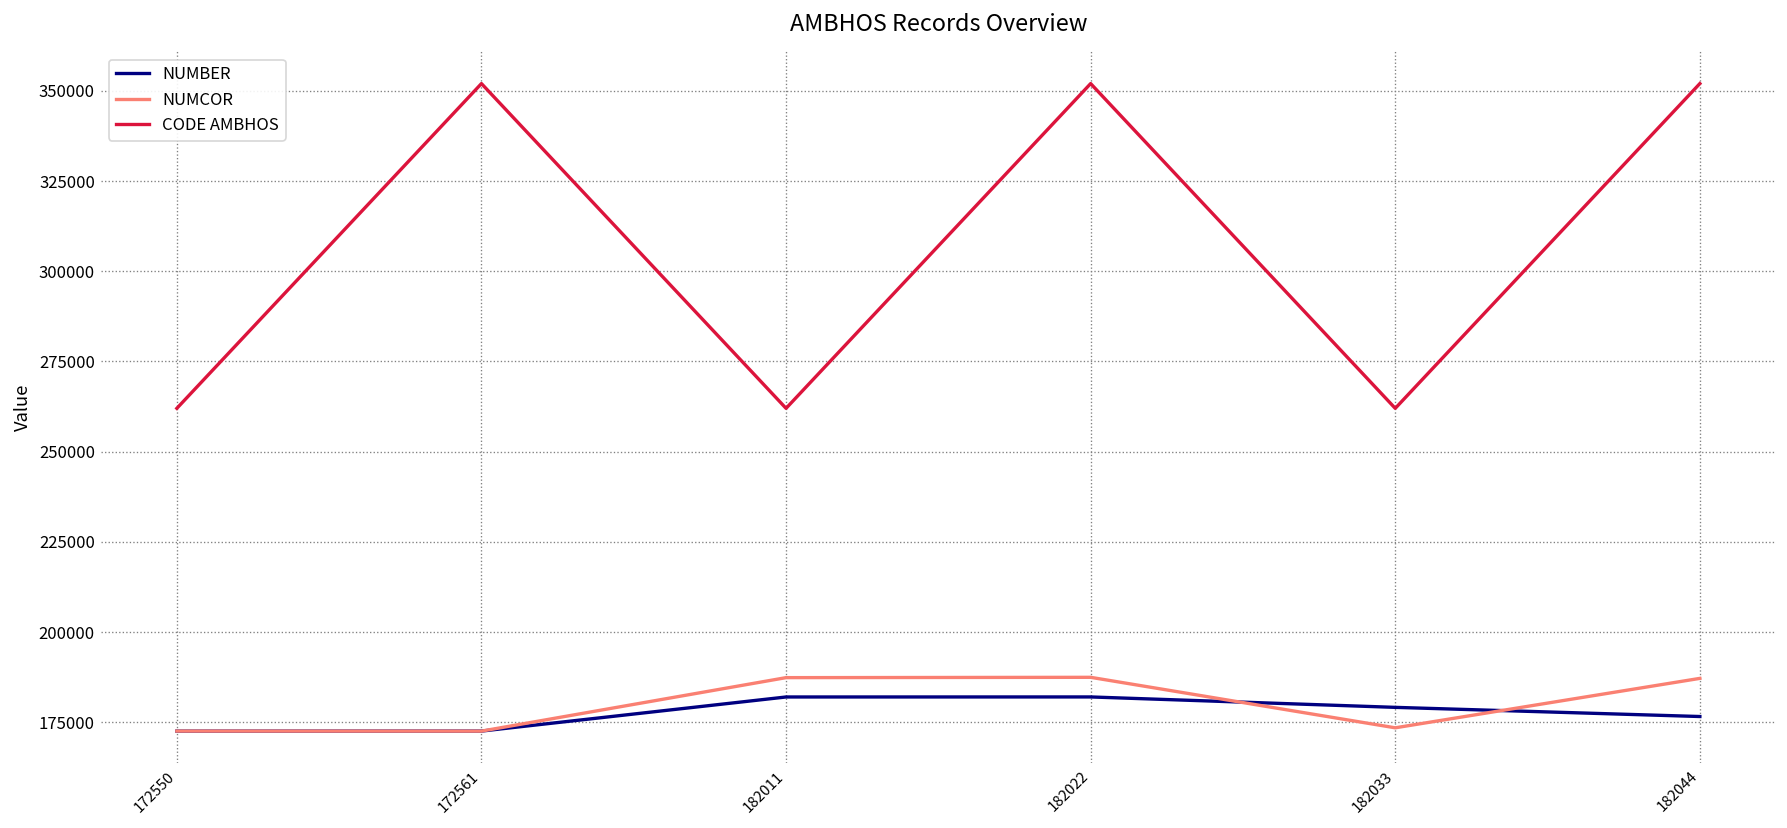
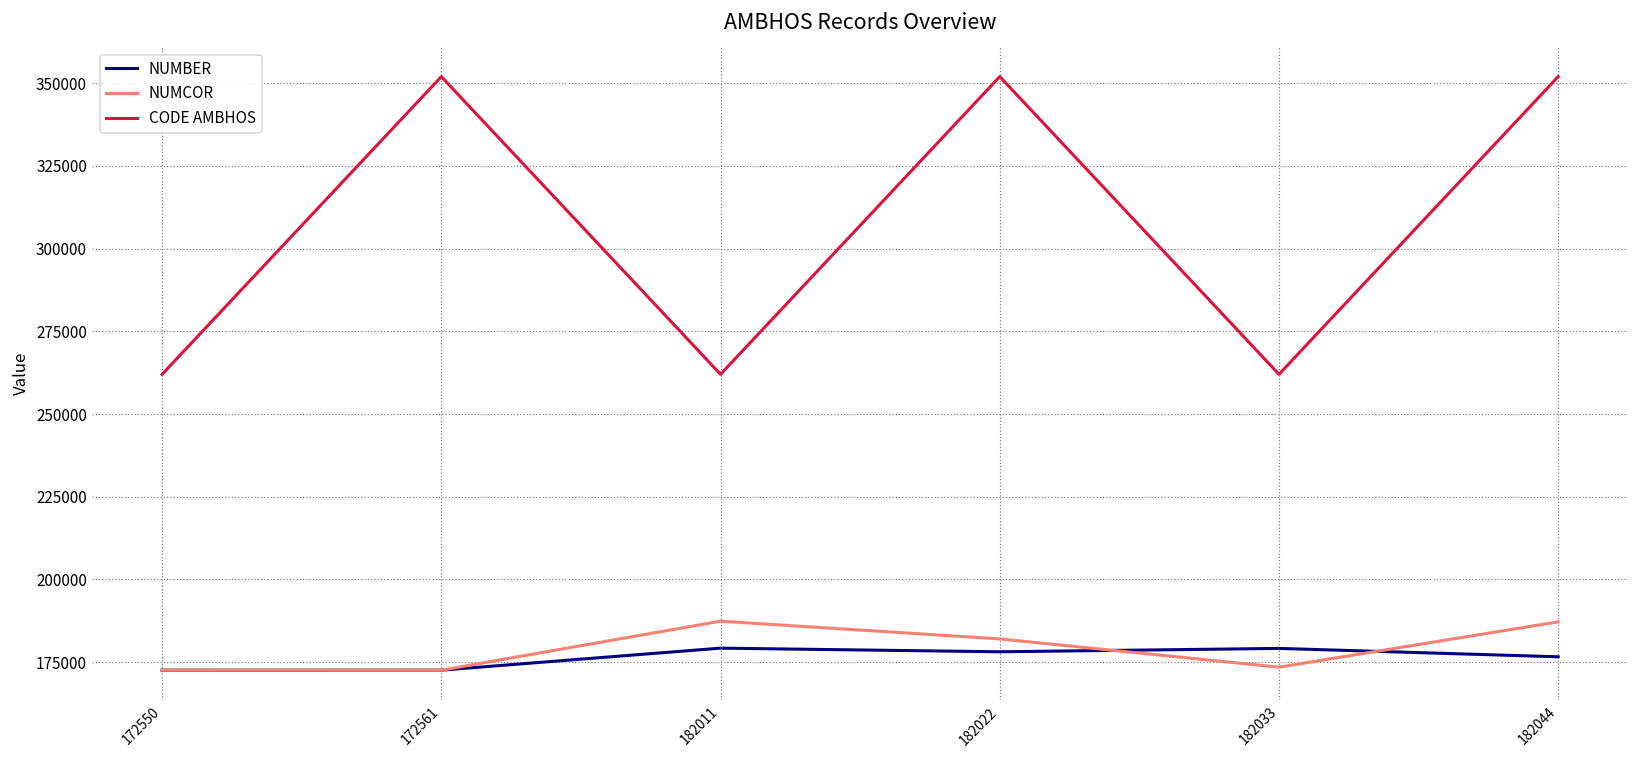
  {
    "NUMBER": {
-     "182011": 182000,
-     "182022": 182000,
+     "182011": 179000,
+     "182022": 178000,
      "182033": 179000,
      "182044": 177000
    },
    "NUMCOR": {
      "182011": 187000,
-     "182022": 187000,
+     "182022": 182000,
      "182033": 173000,
      "182044": 187000
    },
    "CODE AMBHOS": {
      "172550": 262000,
      "172561": 352000,
      "182011": 262000,
      "182022": 352000,
      "182033": 262000,
      "182044": 352000
    }
  }
